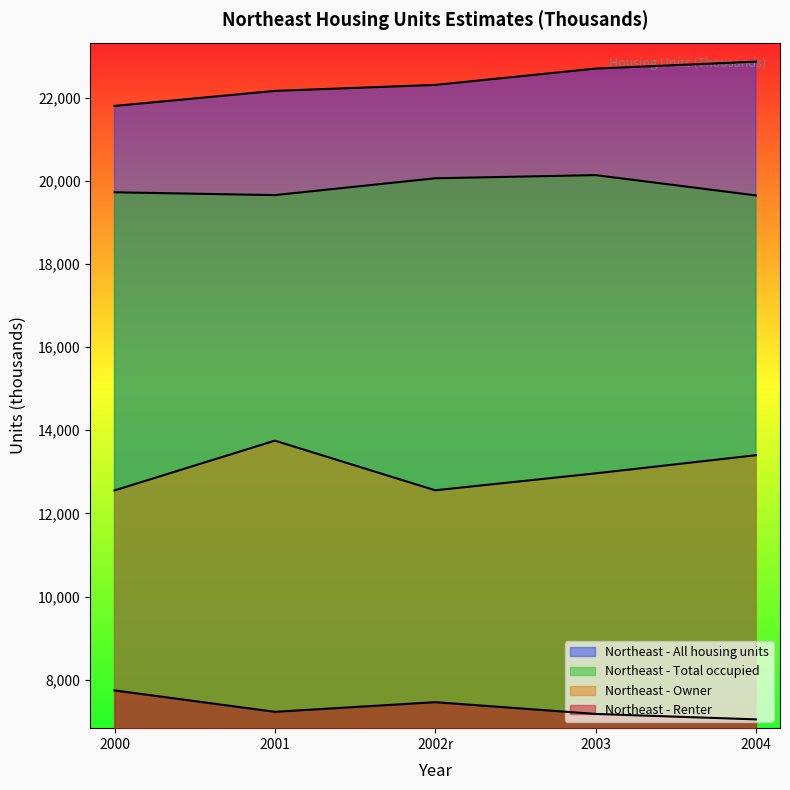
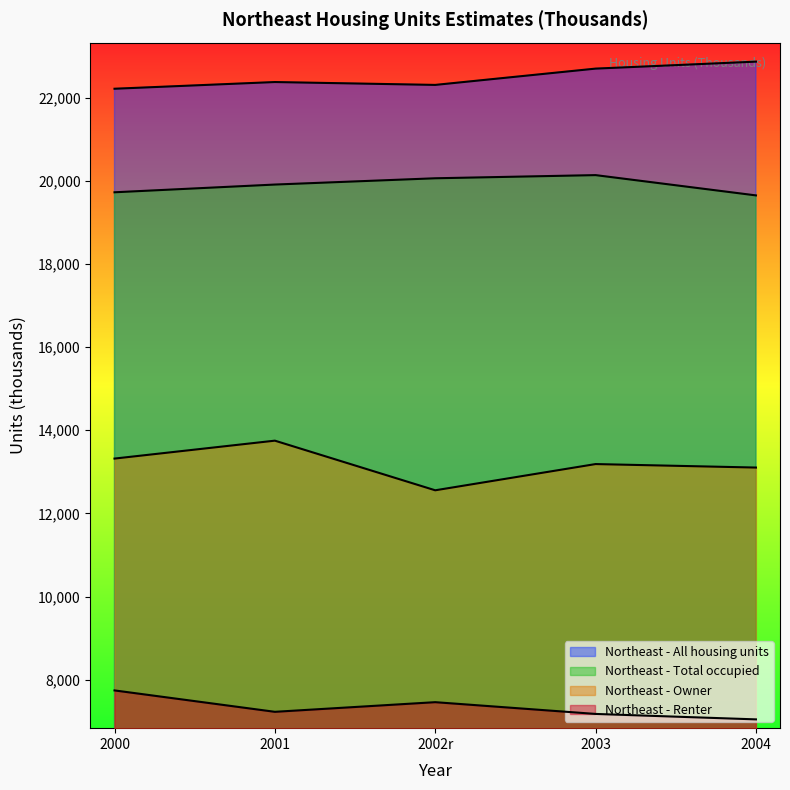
  {
    "Northeast - All housing units": {
-     "2000": "21,800",
-     "2001": "22,200",
+     "2000": "22,200",
+     "2001": "22,400",
      "2002r": "22,300",
      "2003": "22,700",
      "2004": "22,900"
    },
    "Northeast - Total occupied": {
      "2000": "19,700",
-     "2001": "19,700",
+     "2001": "19,900",
      "2002r": "20,100",
      "2003": "20,100",
      "2004": "19,600"
    },
    "Northeast - Owner": {
-     "2000": "12,600",
+     "2000": "13,300",
      "2001": "13,700",
      "2002r": "12,600",
-     "2003": "13,000",
-     "2004": "13,400"
+     "2003": "13,200",
+     "2004": "13,100"
    },
    "Northeast - Renter": {
      "2000": "7,700",
      "2001": "7,200",
      "2002r": "7,500"
    }
  }
